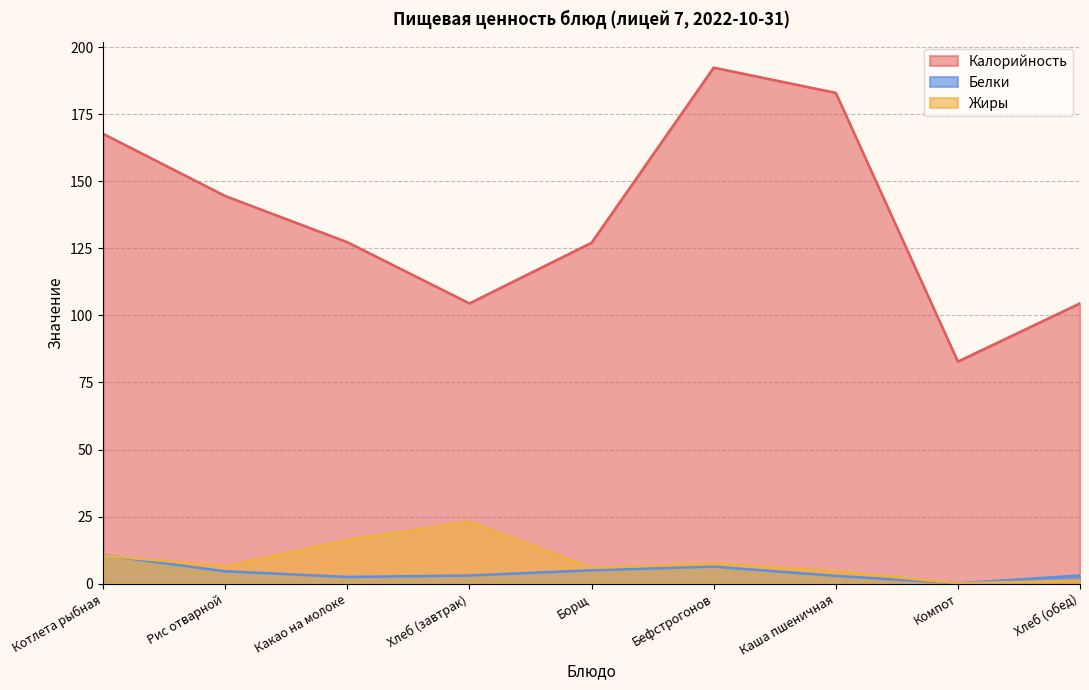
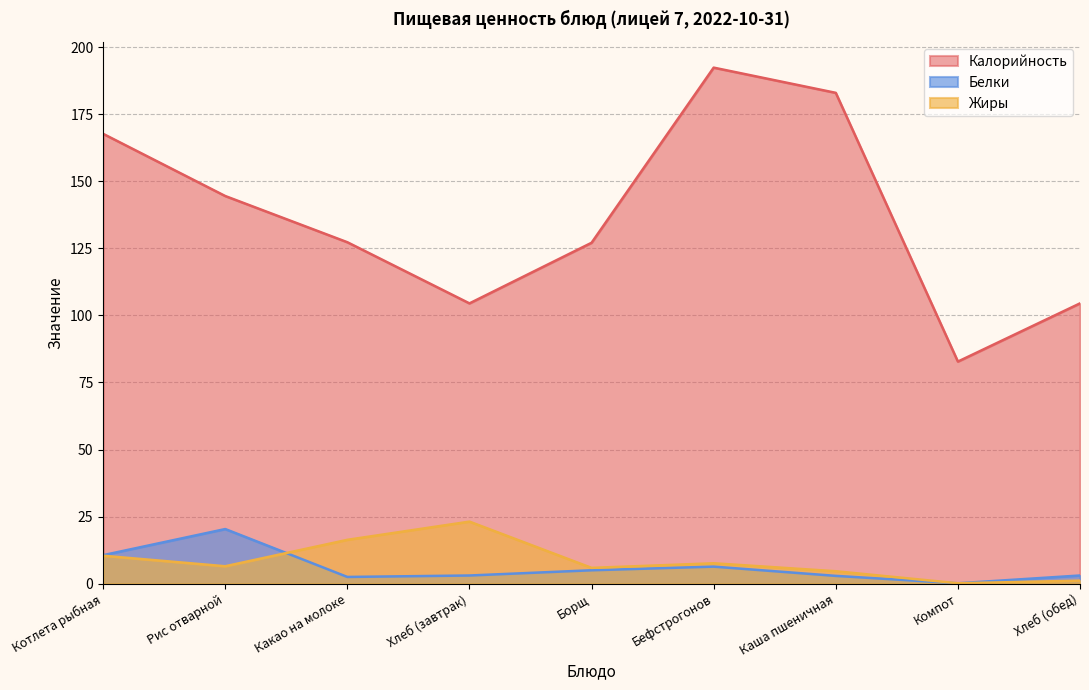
  {
    "Калорийность": {
      "Котлета рыбная": 168,
      "Рис отварной": 145,
      "Какао на молоке": 127,
      "Хлеб (завтрак)": 105,
      "Борщ": 127,
      "Бефстрогонов": 192,
      "Каша пшеничная": 183,
      "Компот": 83,
      "Хлеб (обед)": 105
    },
    "Белки": {
-     "Рис отварной": 5,
+     "Рис отварной": 20,
      "Какао на молоке": 3,
      "Хлеб (завтрак)": 3,
      "Бефстрогонов": 6,
      "Каша пшеничная": 3,
      "Хлеб (обед)": 3
    },
    "Жиры": {
      "Рис отварной": 6,
      "Какао на молоке": 16,
      "Хлеб (завтрак)": 23,
      "Бефстрогонов": 8,
      "Каша пшеничная": 5,
      "Хлеб (обед)": 1
    }
  }
